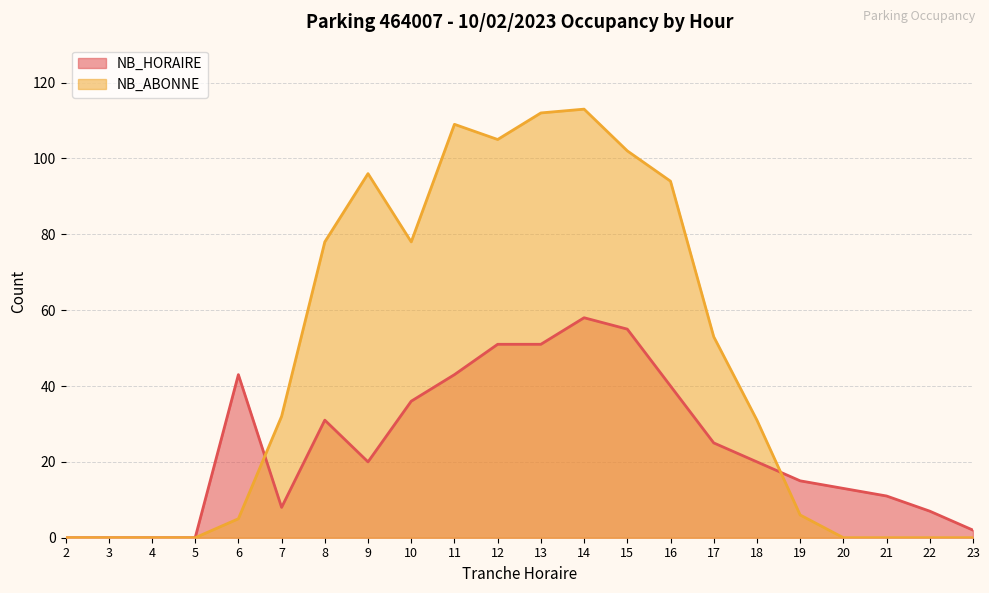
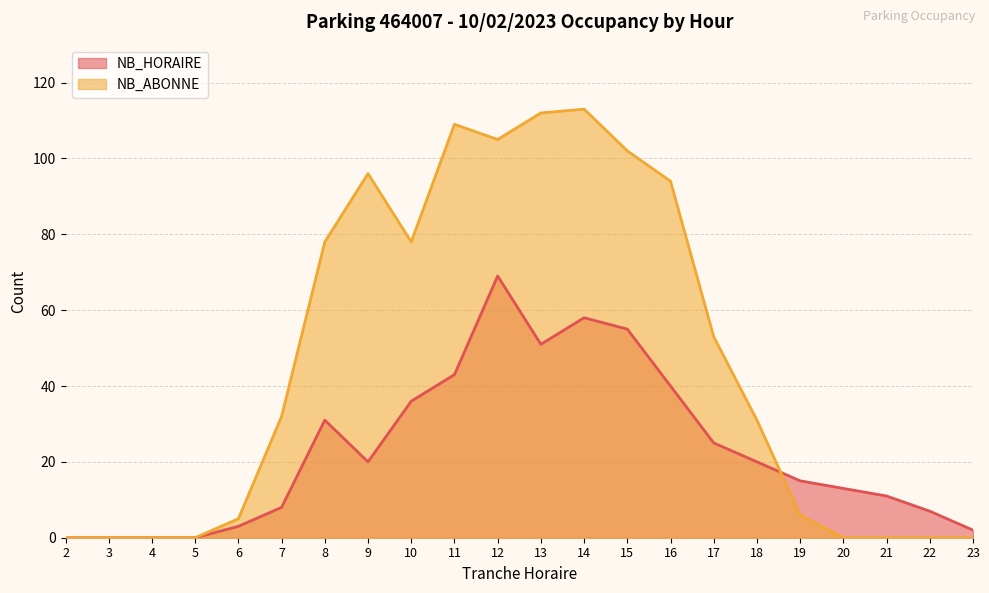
  {
    "NB_HORAIRE": {
-     "6": 43,
+     "6": 3,
      "7": 8,
      "8": 31,
      "9": 20,
      "10": 36,
      "11": 43,
-     "12": 51,
+     "12": 69,
      "13": 51,
      "14": 58,
      "15": 55,
      "16": 40,
      "17": 25,
      "18": 20,
      "19": 15,
      "20": 13,
      "21": 11,
      "22": 7,
      "23": 2
    },
    "NB_ABONNE": {
      "6": 5,
      "7": 32,
      "8": 78,
      "9": 96,
      "10": 78,
      "11": 109,
      "12": 105,
      "13": 112,
      "14": 113,
      "15": 102,
      "16": 94,
      "17": 53,
      "18": 31,
      "19": 6,
      "20": 0,
      "21": 0,
      "22": 0,
      "23": 0
    }
  }
